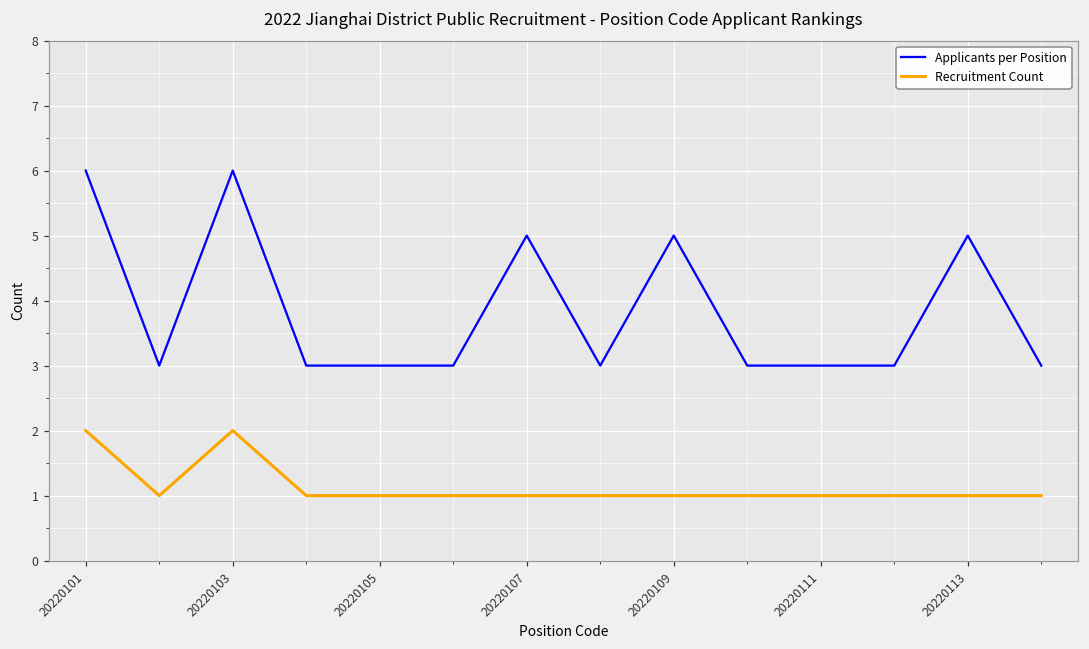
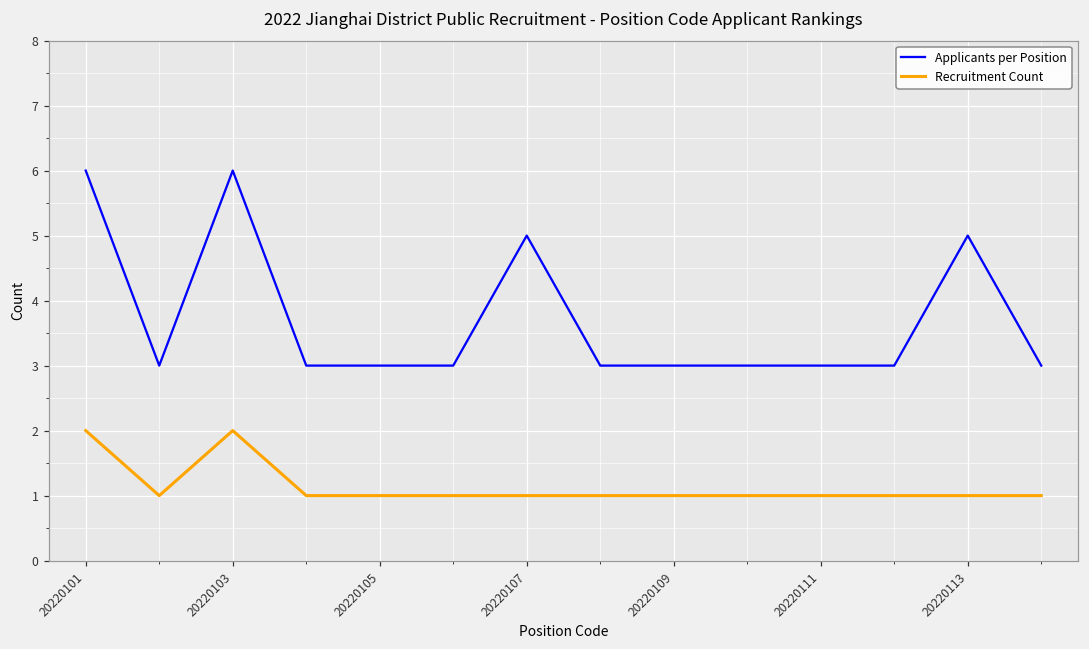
  {
    "Applicants per Position": {
      "20220101": 6,
      "20220103": 6,
      "20220105": 3,
      "20220107": 5,
-     "20220109": 5,
+     "20220109": 3,
      "20220111": 3,
      "20220113": 5
    },
    "Recruitment Count": {
      "20220101": 2,
      "20220103": 2,
      "20220105": 1,
      "20220107": 1,
      "20220109": 1,
      "20220111": 1,
      "20220113": 1
    }
  }
